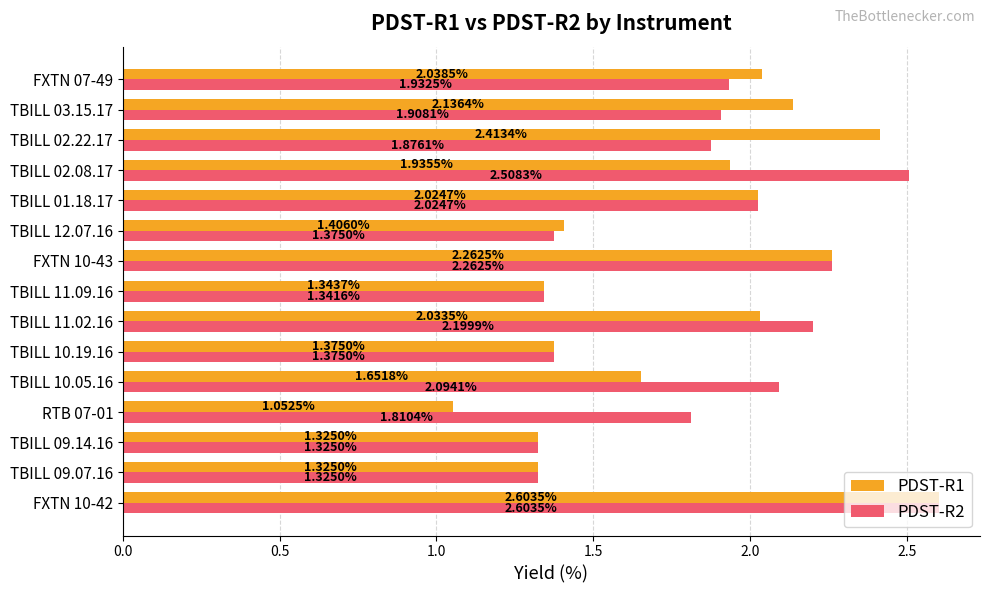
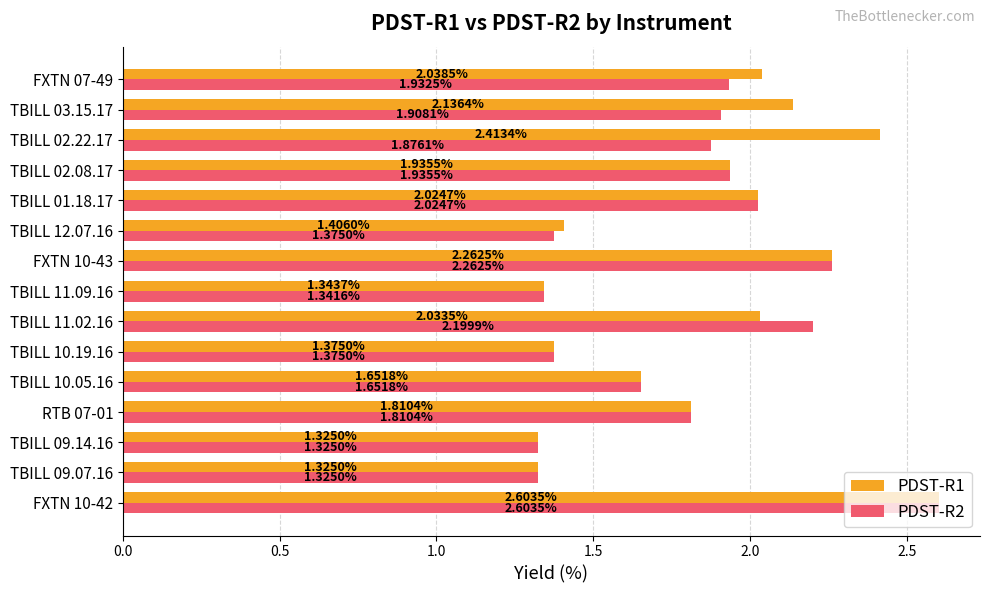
  {
    "PDST-R1": {
      "FXTN 07-49": "2.0385%",
      "TBILL 03.15.17": "2.1364%",
      "TBILL 02.22.17": "2.4134%",
      "TBILL 02.08.17": "1.9355%",
      "TBILL 11.02.16": "2.0335%",
      "TBILL 10.05.16": "1.6518%",
-     "RTB 07-01": "1.0525%"
+     "RTB 07-01": "1.8104%"
    },
    "PDST-R2": {
      "FXTN 07-49": "1.9325%",
      "TBILL 03.15.17": "1.9081%",
      "TBILL 02.22.17": "1.8761%",
-     "TBILL 02.08.17": "2.5083%",
+     "TBILL 02.08.17": "1.9355%",
      "TBILL 11.02.16": "2.1999%",
-     "TBILL 10.05.16": "2.0941%",
+     "TBILL 10.05.16": "1.6518%",
      "RTB 07-01": "1.8104%"
    }
  }
